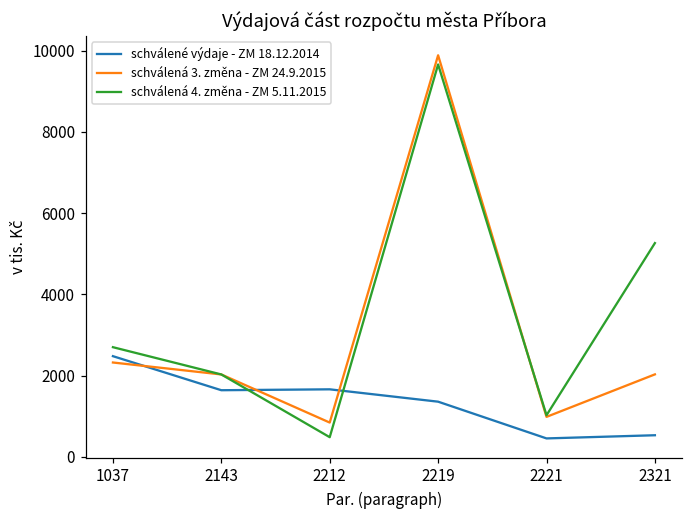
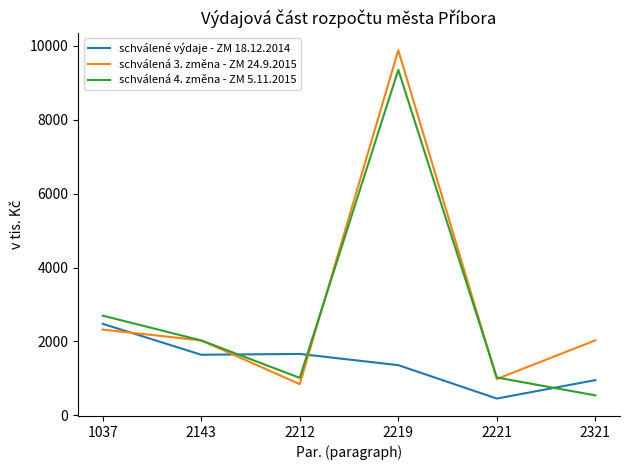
  {
    "schválené výdaje - ZM 18.12.2014": {
      "1037": 2500,
      "2143": 1600,
      "2212": 1700,
      "2219": 1400,
      "2221": 500,
-     "2321": 500
+     "2321": 1000
    },
    "schválená 3. změna - ZM 24.9.2015": {
      "1037": 2300,
      "2212": 800,
      "2219": 9900,
      "2321": 2000
    },
    "schválená 4. změna - ZM 5.11.2015": {
      "1037": 2700,
-     "2212": 500,
-     "2219": 9700,
-     "2321": 5300
+     "2212": 1000,
+     "2219": 9400,
+     "2321": 500
    }
  }
